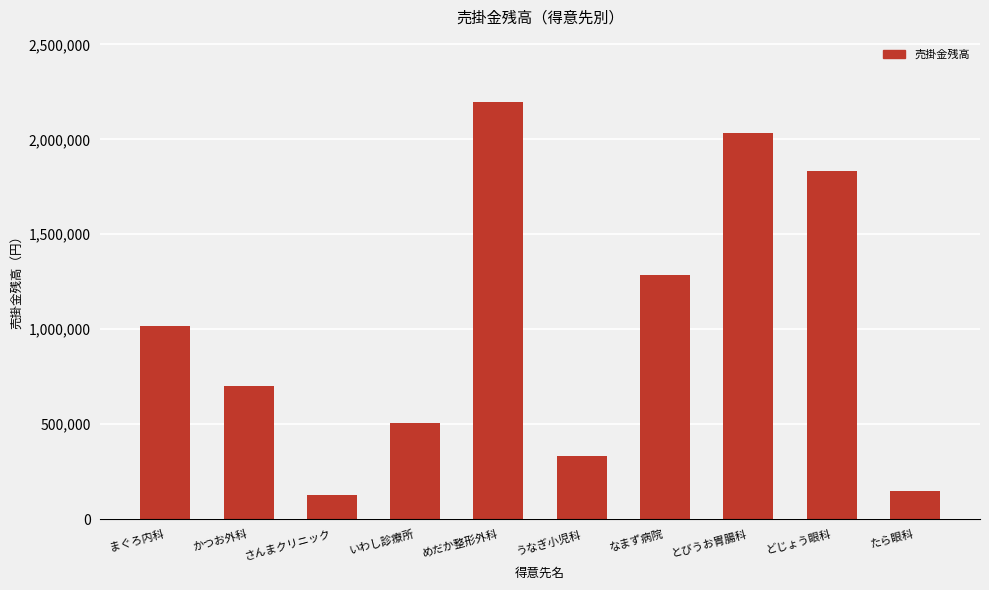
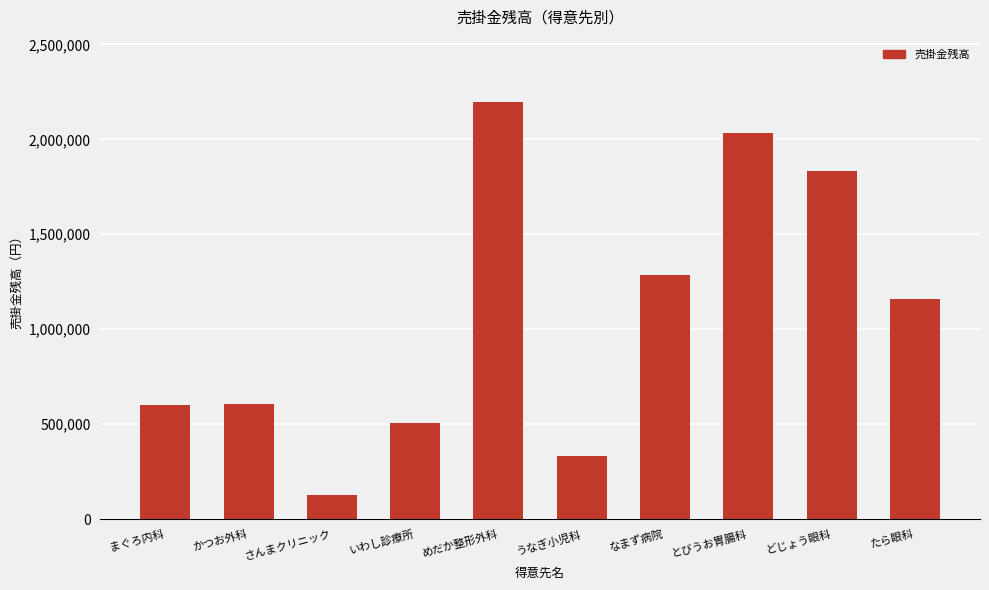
  {
-   "まぐろ内科": "1,020,000",
-   "かつお外科": "700,000",
+   "まぐろ内科": "600,000",
+   "かつお外科": "600,000",
    "さんまクリニック": "130,000",
    "いわし診療所": "500,000",
    "めだか整形外科": "2,200,000",
    "うなぎ小児科": "330,000",
    "なまず病院": "1,280,000",
    "とびうお胃腸科": "2,030,000",
    "どじょう眼科": "1,830,000",
-   "たら眼科": "150,000"
+   "たら眼科": "1,160,000"
  }
